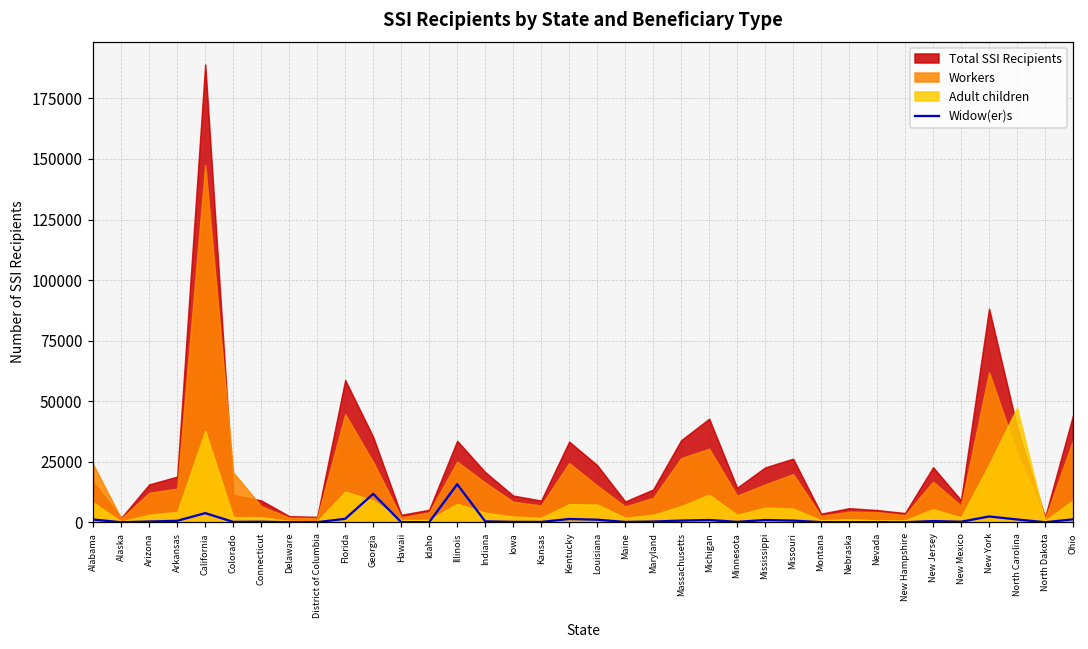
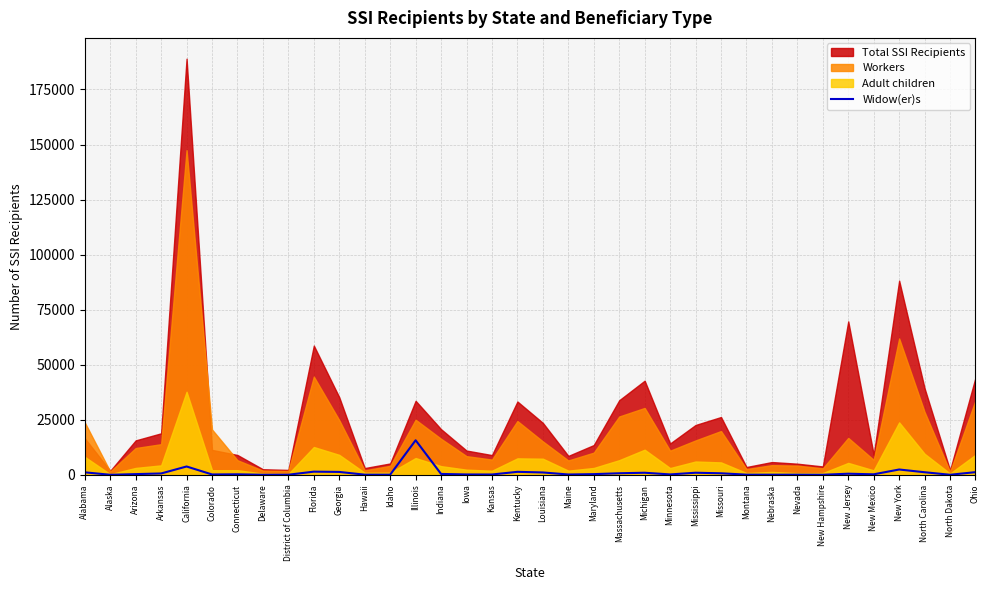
  {
    "Widow(er)s": {
      "Alabama": 1000,
      "Arizona": 0,
      "Arkansas": 1000,
      "California": 4000,
      "Colorado": 0,
      "Connecticut": 0,
      "Florida": 1000,
-     "Georgia": 12000,
+     "Georgia": 1000,
      "Illinois": 16000,
      "Indiana": 0,
      "Iowa": 0,
      "Kansas": 0,
      "Kentucky": 1000,
      "Louisiana": 1000,
      "Maine": 0,
      "Maryland": 0,
      "Massachusetts": 1000,
      "Michigan": 1000,
      "Minnesota": 0,
      "Mississippi": 1000,
      "Missouri": 1000,
      "Nebraska": 0,
      "New Jersey": 1000,
      "New Mexico": 0,
      "New York": 2000,
      "North Carolina": 1000,
      "Ohio": 1000
    },
    "Total SSI Recipients": {
      "Alabama": 17000,
      "Arizona": 16000,
      "Arkansas": 19000,
      "California": 189000,
      "Colorado": 11000,
      "Connecticut": 9000,
      "Florida": 59000,
      "Georgia": 35000,
      "Illinois": 34000,
      "Indiana": 21000,
      "Iowa": 11000,
      "Kansas": 9000,
      "Kentucky": 33000,
      "Louisiana": 24000,
      "Maine": 9000,
      "Maryland": 14000,
      "Massachusetts": 34000,
      "Michigan": 43000,
      "Minnesota": 14000,
      "Mississippi": 23000,
      "Missouri": 26000,
      "Nebraska": 6000,
-     "New Jersey": 23000,
+     "New Jersey": 70000,
      "New Mexico": 9000,
      "New York": 88000,
      "North Carolina": 39000,
      "Ohio": 44000
    },
    "Workers": {
      "Alabama": 24000,
      "Arizona": 12000,
      "Arkansas": 14000,
      "California": 147000,
      "Colorado": 21000,
      "Connecticut": 7000,
      "Florida": 45000,
      "Georgia": 25000,
      "Illinois": 25000,
      "Indiana": 16000,
      "Iowa": 8000,
      "Kansas": 7000,
      "Kentucky": 24000,
      "Louisiana": 15000,
      "Maine": 7000,
      "Maryland": 10000,
      "Massachusetts": 26000,
      "Michigan": 30000,
      "Minnesota": 11000,
      "Mississippi": 16000,
      "Missouri": 20000,
      "Nebraska": 4000,
      "New Jersey": 17000,
      "New Mexico": 7000,
      "New York": 62000,
      "North Carolina": 29000,
      "Ohio": 34000
    },
    "Adult children": {
      "Alabama": 8000,
      "Arizona": 3000,
      "Arkansas": 4000,
      "California": 38000,
      "Colorado": 2000,
      "Connecticut": 2000,
      "Florida": 13000,
      "Georgia": 9000,
      "Illinois": 8000,
      "Indiana": 4000,
      "Iowa": 2000,
      "Kansas": 2000,
      "Kentucky": 7000,
      "Louisiana": 7000,
      "Maine": 2000,
      "Maryland": 3000,
      "Massachusetts": 7000,
      "Michigan": 11000,
      "Minnesota": 3000,
      "Mississippi": 6000,
      "Missouri": 6000,
      "Nebraska": 1000,
      "New Jersey": 5000,
      "New Mexico": 2000,
      "New York": 24000,
-     "North Carolina": 47000,
+     "North Carolina": 10000,
      "Ohio": 9000
    }
  }
